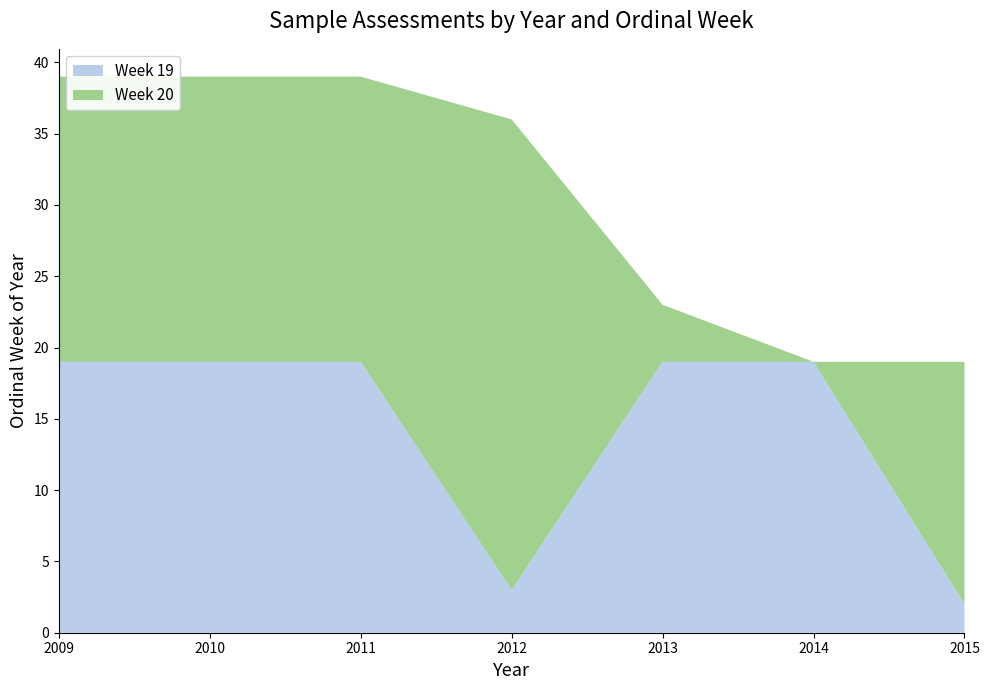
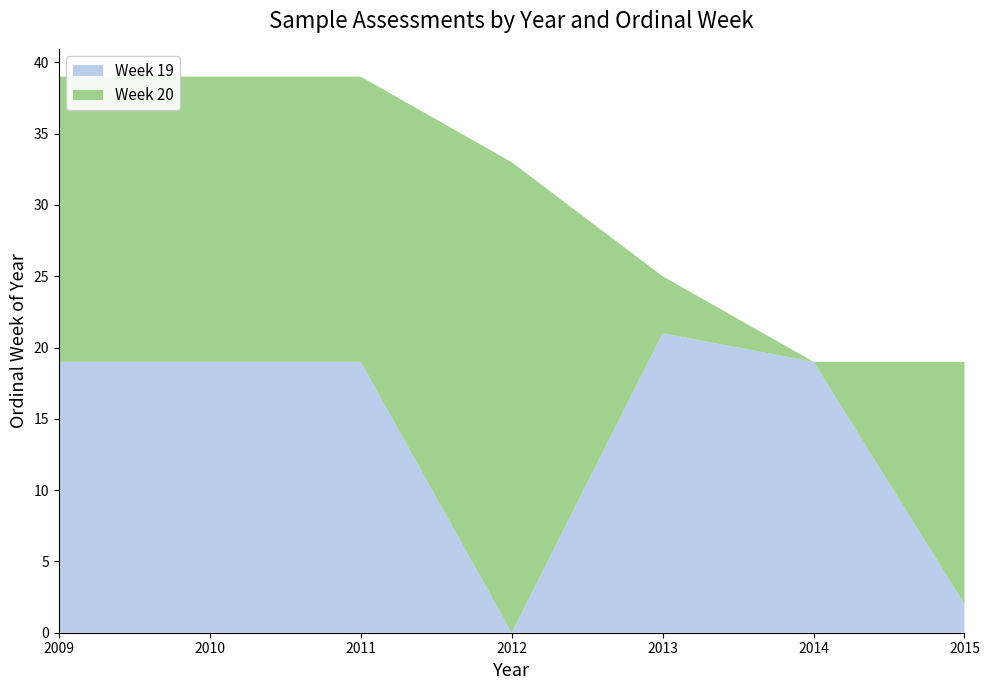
  {
    "Week 19": {
      "2009": 19,
      "2010": 19,
      "2011": 19,
-     "2012": 3,
-     "2013": 19,
+     "2012": 0,
+     "2013": 21,
      "2015": 2
    },
    "Week 20": {
      "2009": 20,
      "2010": 20,
      "2011": 20,
      "2012": 33,
      "2013": 4,
      "2015": 17
    }
  }
